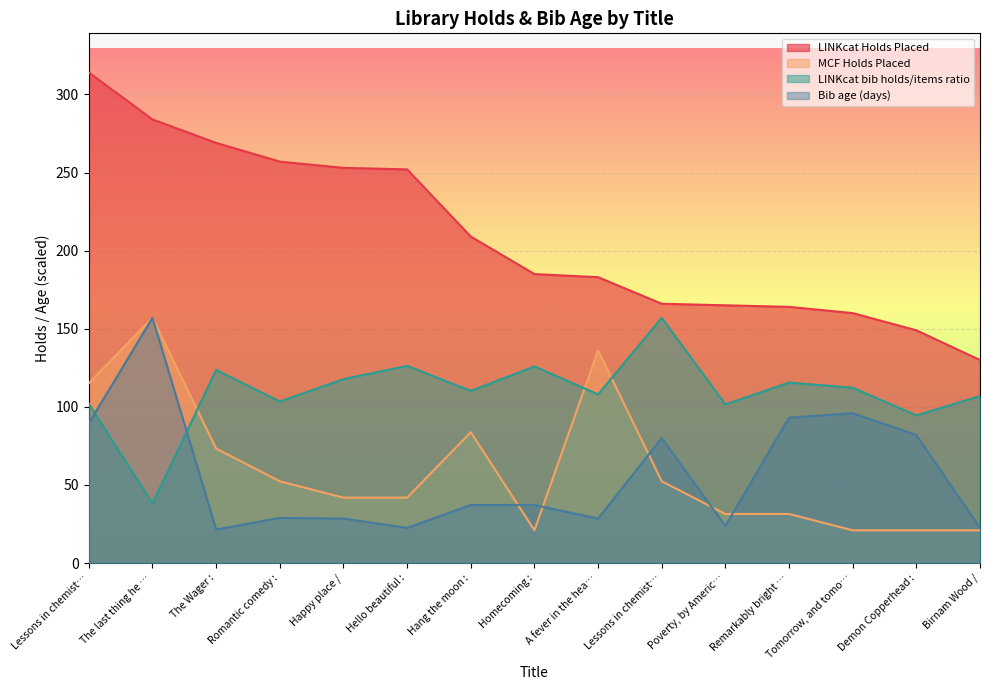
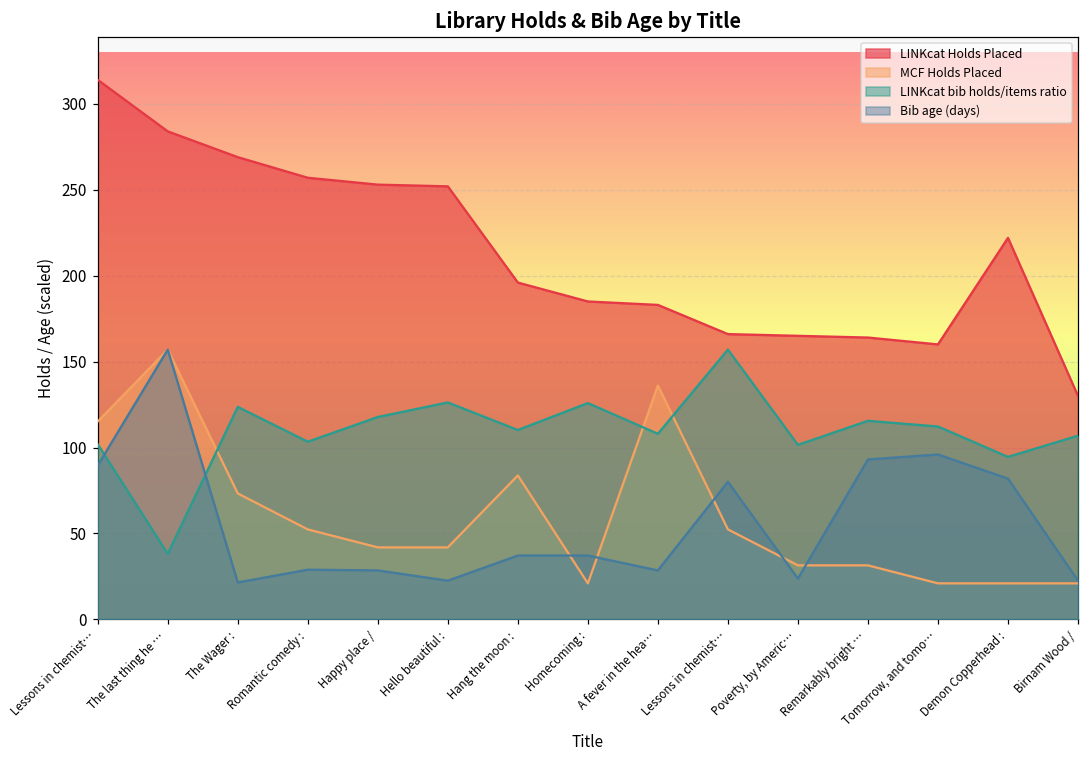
  {
    "LINKcat Holds Placed": {
      "The last thing he …": 284,
      "The Wager :": 269,
      "Romantic comedy :": 257,
      "Happy place /": 253,
      "Hello beautiful :": 252,
-     "Hang the moon :": 209,
+     "Hang the moon :": 196,
      "Homecoming :": 185,
      "A fever in the hea…": 183,
      "Poverty, by Americ…": 165,
      "Remarkably bright …": 164,
      "Tomorrow, and tomo…": 160,
-     "Demon Copperhead :": 149,
+     "Demon Copperhead :": 222,
      "Birnam Wood /": 130
    },
    "MCF Holds Placed": {
      "The Wager :": 73,
      "Romantic comedy :": 52,
      "Happy place /": 42,
      "Hello beautiful :": 42,
      "Hang the moon :": 84,
      "Homecoming :": 21,
      "A fever in the hea…": 136,
      "Poverty, by Americ…": 31,
      "Remarkably bright …": 31,
      "Tomorrow, and tomo…": 21,
      "Demon Copperhead :": 21
    }
  }
